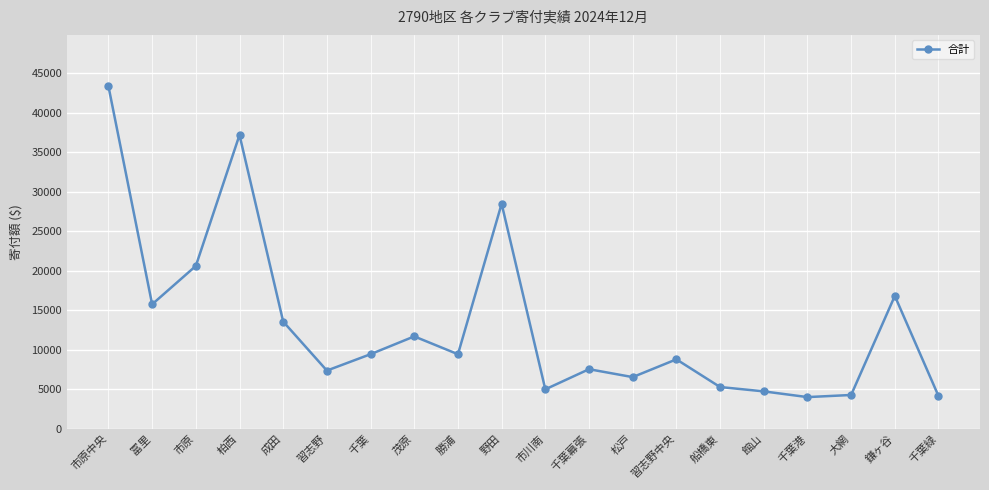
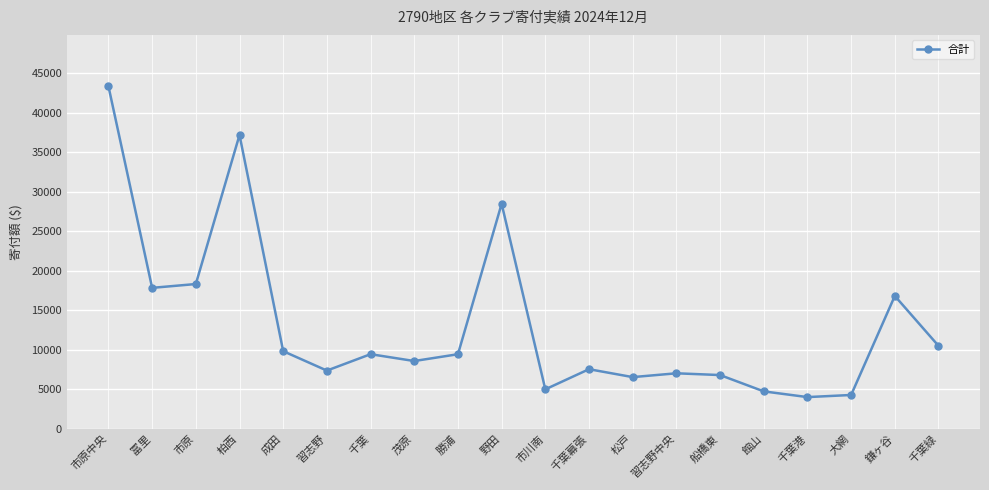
  {
    "市原中央": 43000,
-   "冨里": 16000,
-   "市原": 21000,
+   "冨里": 18000,
+   "市原": 18000,
    "柏西": 37000,
-   "成田": 14000,
+   "成田": 10000,
    "習志野": 7000,
    "千葉": 9000,
-   "茂原": 12000,
+   "茂原": 9000,
    "勝浦": 9000,
    "野田": 28000,
    "市川南": 5000,
    "千葉幕張": 8000,
    "松戸": 7000,
-   "習志野中央": 9000,
-   "船橋東": 5000,
+   "習志野中央": 7000,
+   "船橋東": 7000,
    "館山": 5000,
    "千葉港": 4000,
    "大網": 4000,
    "鎌ヶ谷": 17000,
-   "千葉緑": 4000
+   "千葉緑": 10000
  }
